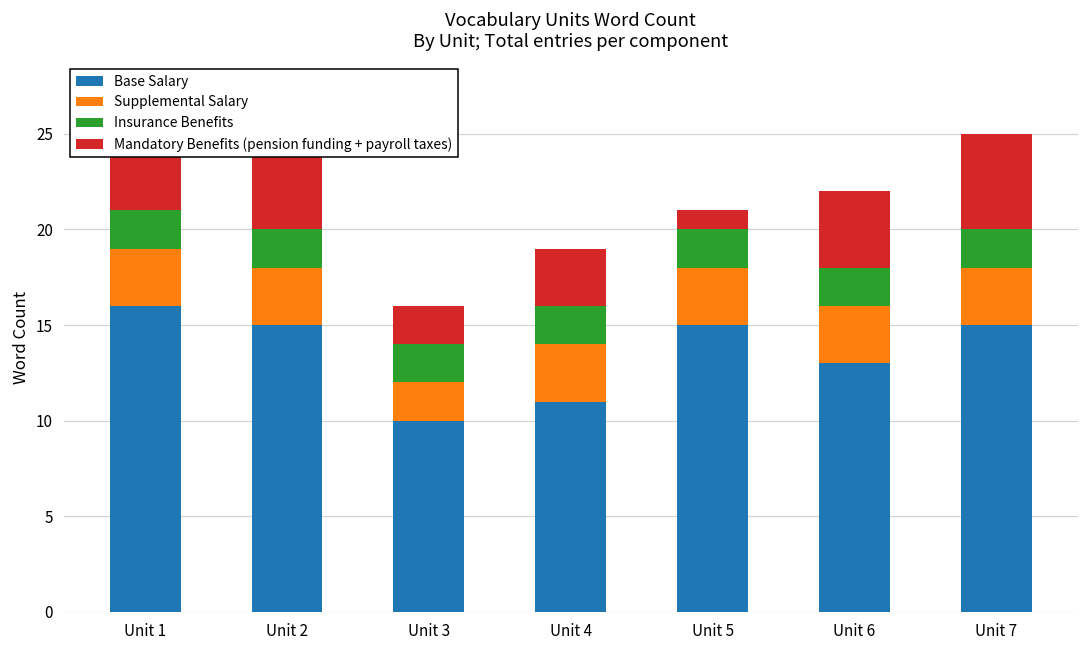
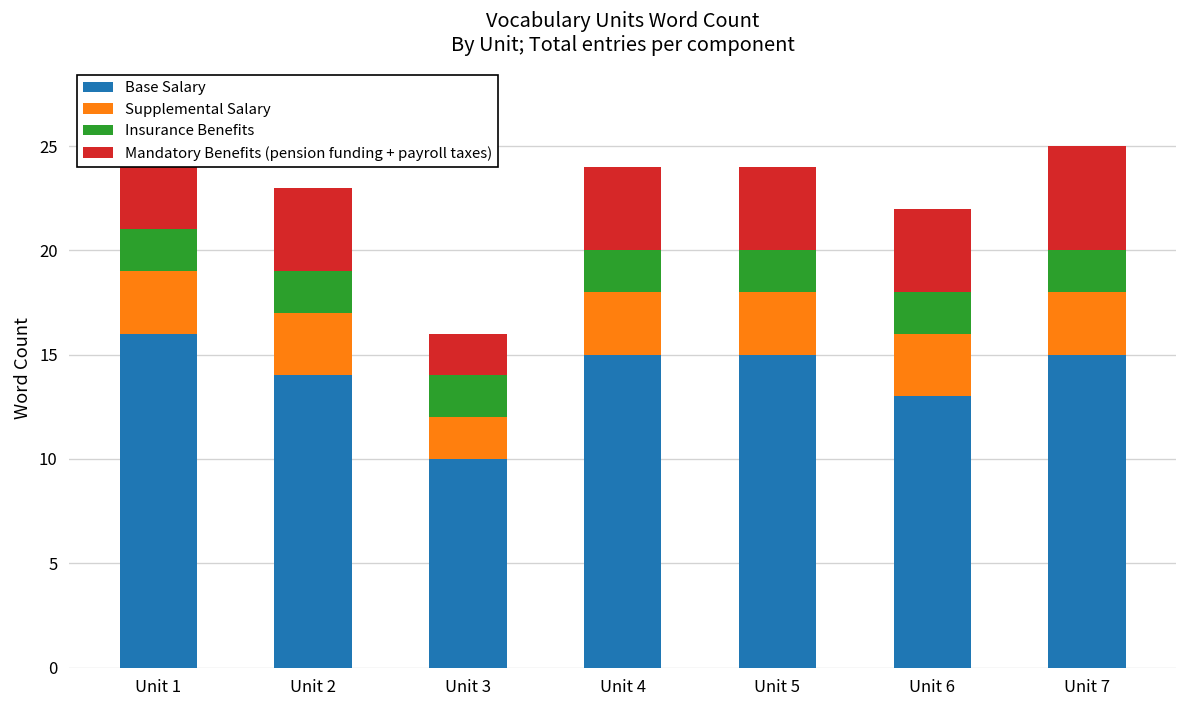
  {
    "Base Salary": {
      "Unit 1": 16,
-     "Unit 2": 15,
+     "Unit 2": 14,
      "Unit 3": 10,
-     "Unit 4": 11,
+     "Unit 4": 15,
      "Unit 5": 15,
      "Unit 6": 13,
      "Unit 7": 15
    },
    "Supplemental Salary": {
      "Unit 1": 3,
      "Unit 2": 3,
      "Unit 3": 2,
      "Unit 4": 3,
      "Unit 5": 3,
      "Unit 6": 3,
      "Unit 7": 3
    },
    "Insurance Benefits": {
      "Unit 1": 2,
      "Unit 2": 2,
      "Unit 3": 2,
      "Unit 4": 2,
      "Unit 5": 2,
      "Unit 6": 2,
      "Unit 7": 2
    },
    "Mandatory Benefits (pension funding + payroll taxes)": {
      "Unit 3": 2,
-     "Unit 4": 3,
-     "Unit 5": 1,
+     "Unit 4": 4,
+     "Unit 5": 4,
      "Unit 6": 4,
      "Unit 7": 5
    }
  }
